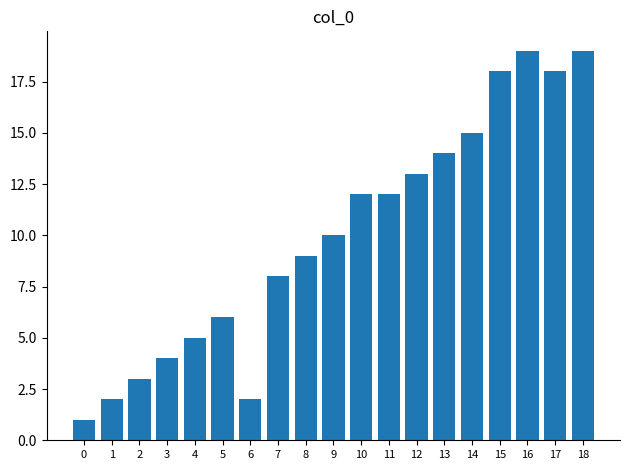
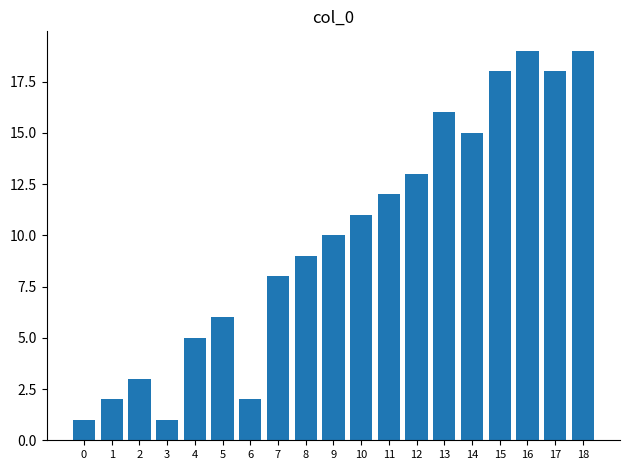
  {
    "0": 1,
    "1": 2,
    "2": 3,
-   "3": 4,
+   "3": 1,
    "4": 5,
    "5": 6,
    "6": 2,
    "7": 8,
    "8": 9,
    "9": 10,
-   "10": 12,
+   "10": 11,
    "11": 12,
    "12": 13,
-   "13": 14,
+   "13": 16,
    "14": 15,
    "15": 18,
    "16": 19,
    "17": 18,
    "18": 19
  }
